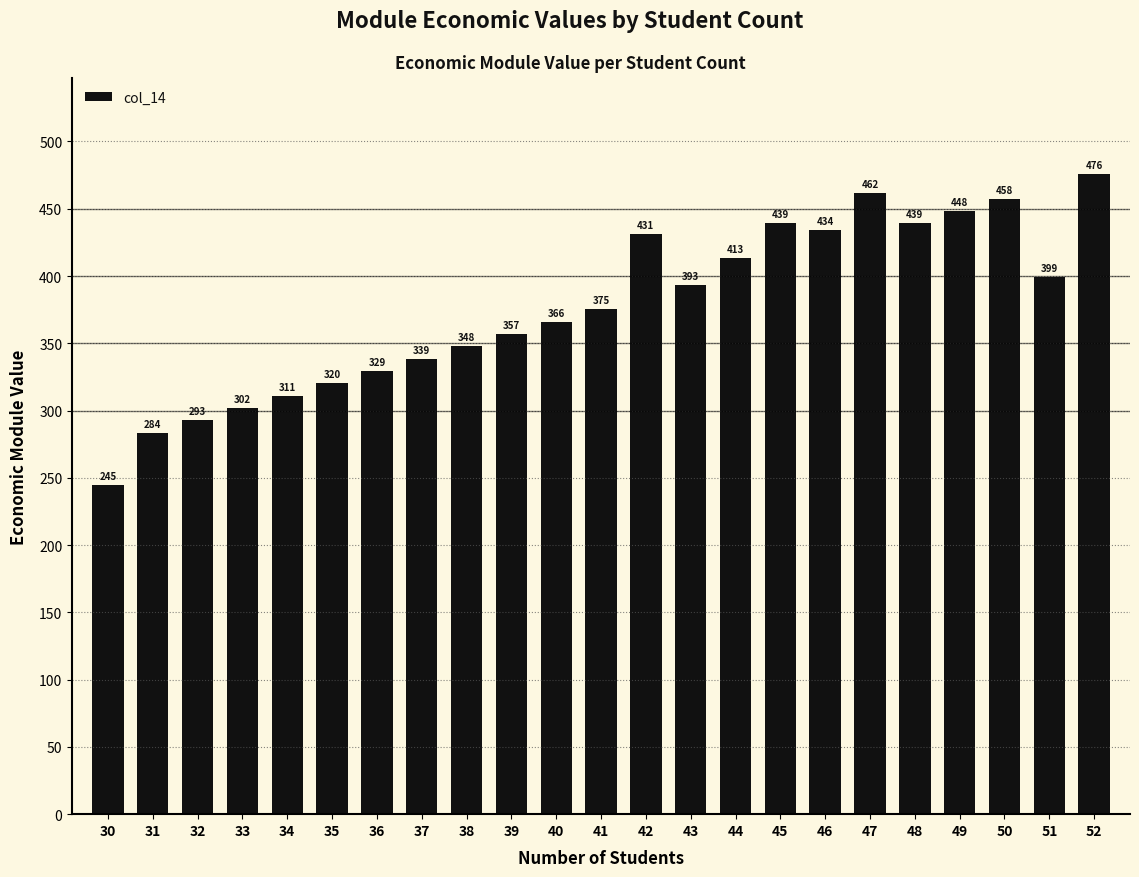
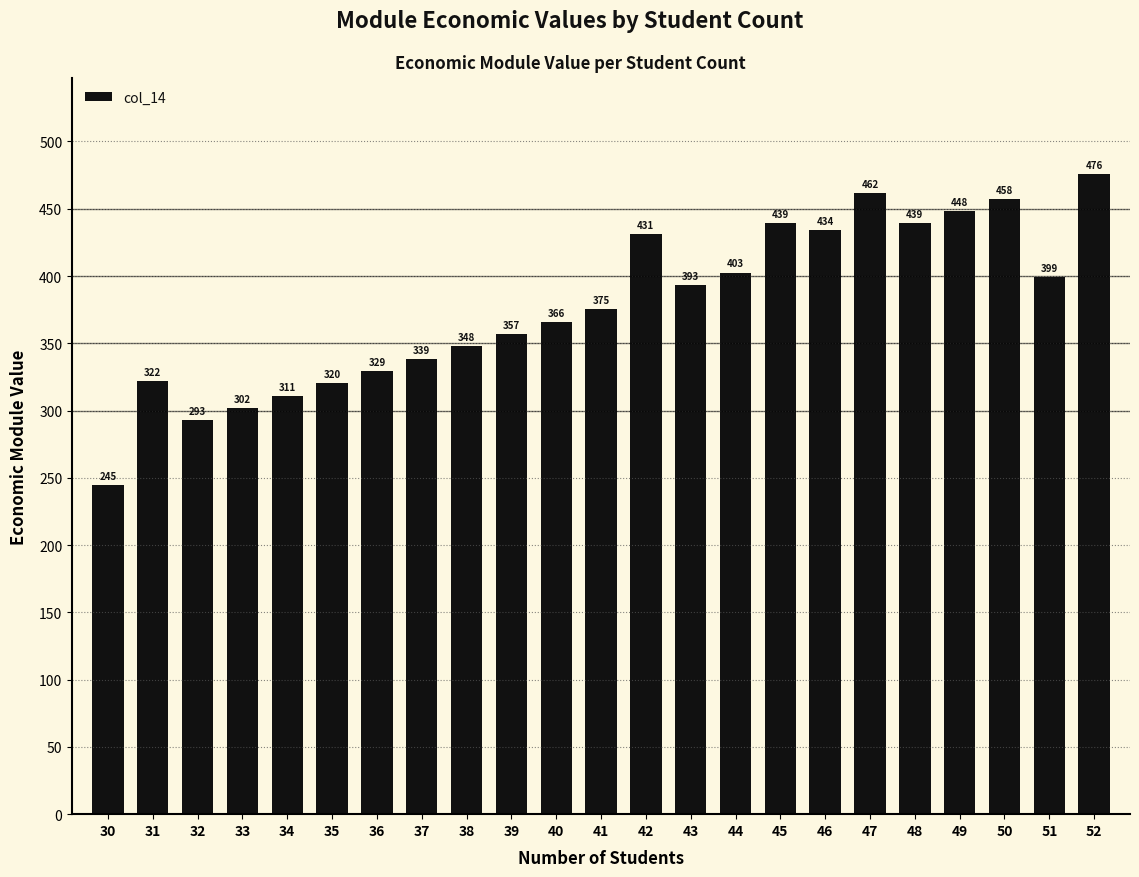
  {
    "30": 245,
-   "31": 284,
+   "31": 322,
    "32": 293,
    "33": 302,
    "34": 311,
    "35": 320,
    "36": 329,
    "37": 339,
    "38": 348,
    "39": 357,
    "40": 366,
    "41": 375,
    "42": 431,
    "43": 393,
-   "44": 413,
+   "44": 403,
    "45": 439,
    "46": 434,
    "47": 462,
    "48": 439,
    "49": 448,
    "50": 458,
    "51": 399,
    "52": 476
  }
